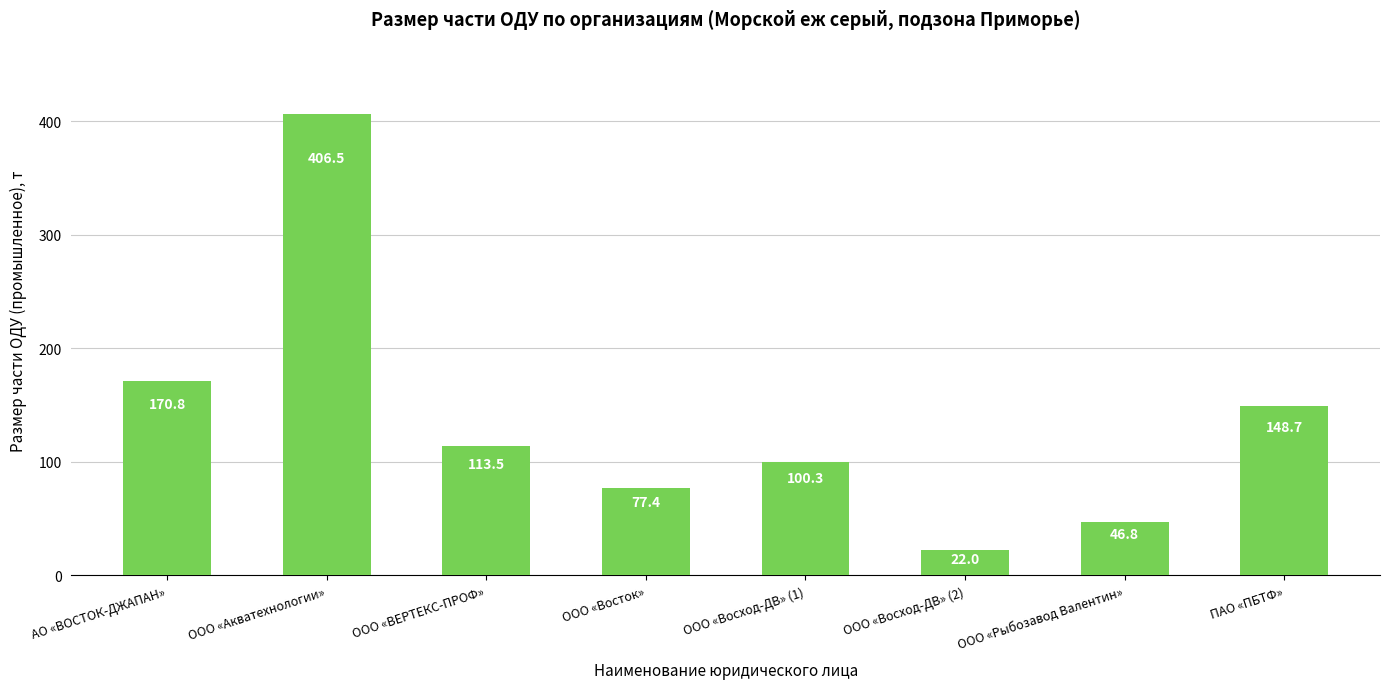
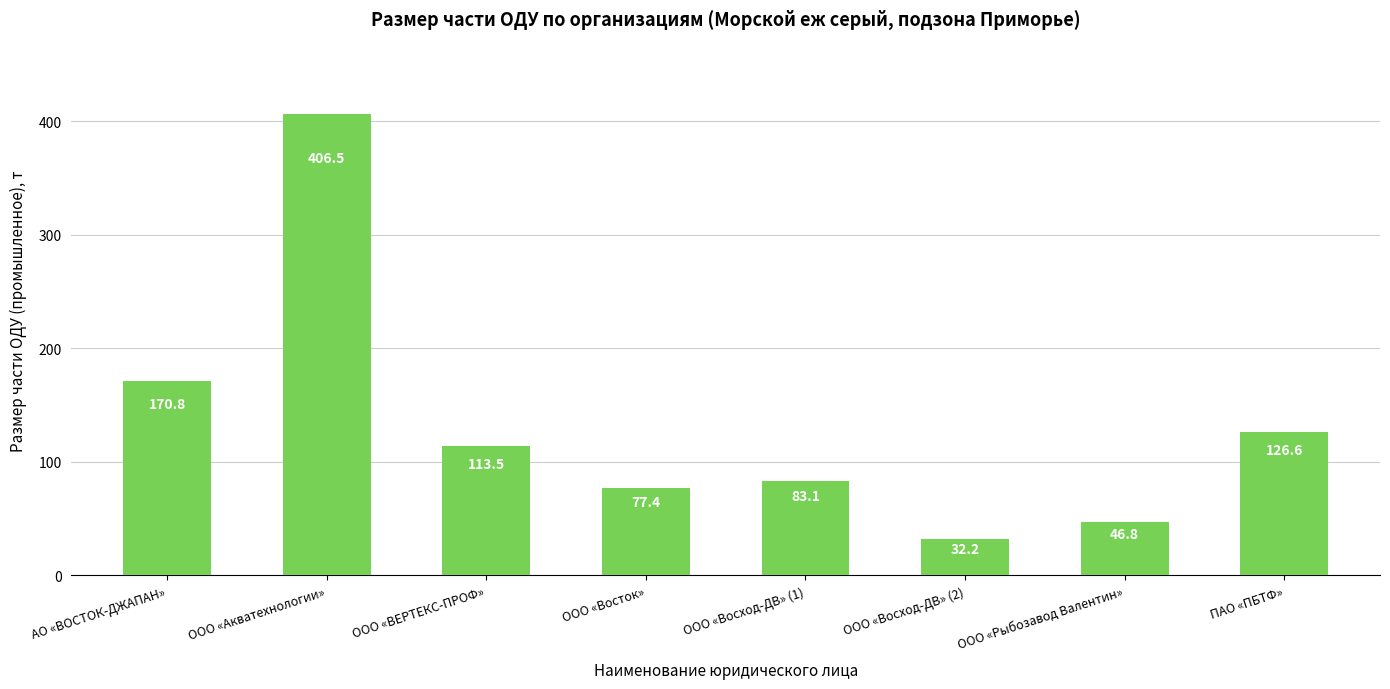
  {
    "АО «ВОСТОК-ДЖАПАН»": 170.8,
    "ООО «Акватехнологии»": 406.5,
    "ООО «ВЕРТЕКС-ПРОФ»": 113.5,
    "ООО «Восток»": 77.4,
-   "ООО «Восход-ДВ» (1)": 100.3,
-   "ООО «Восход-ДВ» (2)": 22.0,
+   "ООО «Восход-ДВ» (1)": 83.1,
+   "ООО «Восход-ДВ» (2)": 32.2,
    "ООО «Рыбозавод Валентин»": 46.8,
-   "ПАО «ПБТФ»": 148.7
+   "ПАО «ПБТФ»": 126.6
  }
